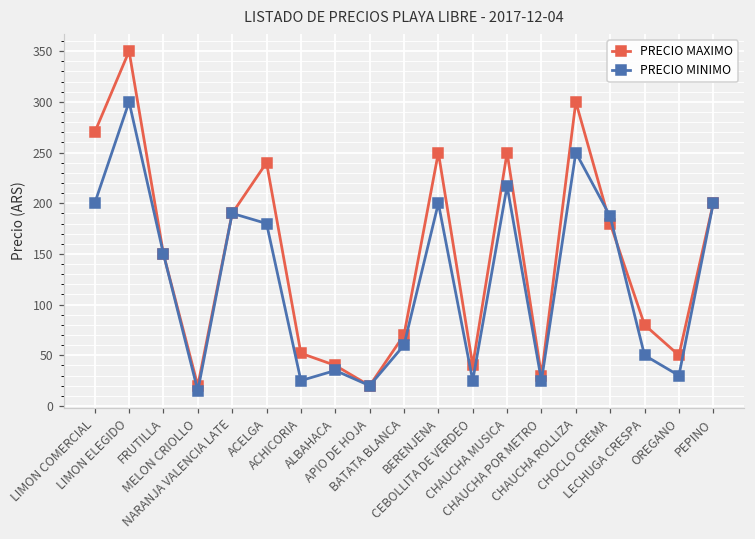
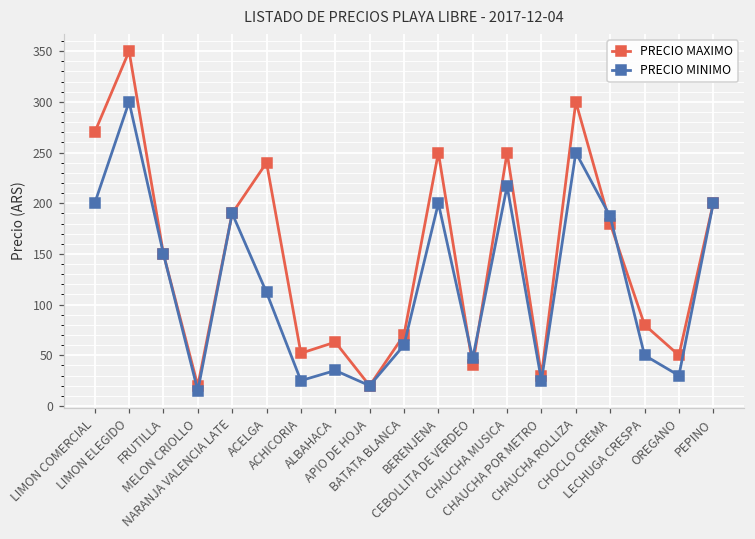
  {
    "PRECIO MAXIMO": {
      "LIMON COMERCIAL": 270,
      "LIMON ELEGIDO": 350,
      "MELON CRIOLLO": 20,
      "ACELGA": 240,
      "ACHICORIA": 50,
-     "ALBAHACA": 40,
+     "ALBAHACA": 60,
      "BATATA BLANCA": 70,
      "BERENJENA": 250,
      "CEBOLLITA DE VERDEO": 40,
      "CHAUCHA MUSICA": 250,
      "CHAUCHA POR METRO": 30,
      "CHAUCHA ROLLIZA": 300,
      "CHOCLO CREMA": 180,
      "LECHUGA CRESPA": 80,
      "OREGANO": 50
    },
    "PRECIO MINIMO": {
      "LIMON COMERCIAL": 200,
      "LIMON ELEGIDO": 300,
      "MELON CRIOLLO": 20,
-     "ACELGA": 180,
+     "ACELGA": 110,
      "ACHICORIA": 30,
      "ALBAHACA": 40,
      "BATATA BLANCA": 60,
      "BERENJENA": 200,
-     "CEBOLLITA DE VERDEO": 30,
+     "CEBOLLITA DE VERDEO": 50,
      "CHAUCHA MUSICA": 220,
      "CHAUCHA POR METRO": 30,
      "CHAUCHA ROLLIZA": 250,
      "CHOCLO CREMA": 190,
      "LECHUGA CRESPA": 50,
      "OREGANO": 30
    }
  }
